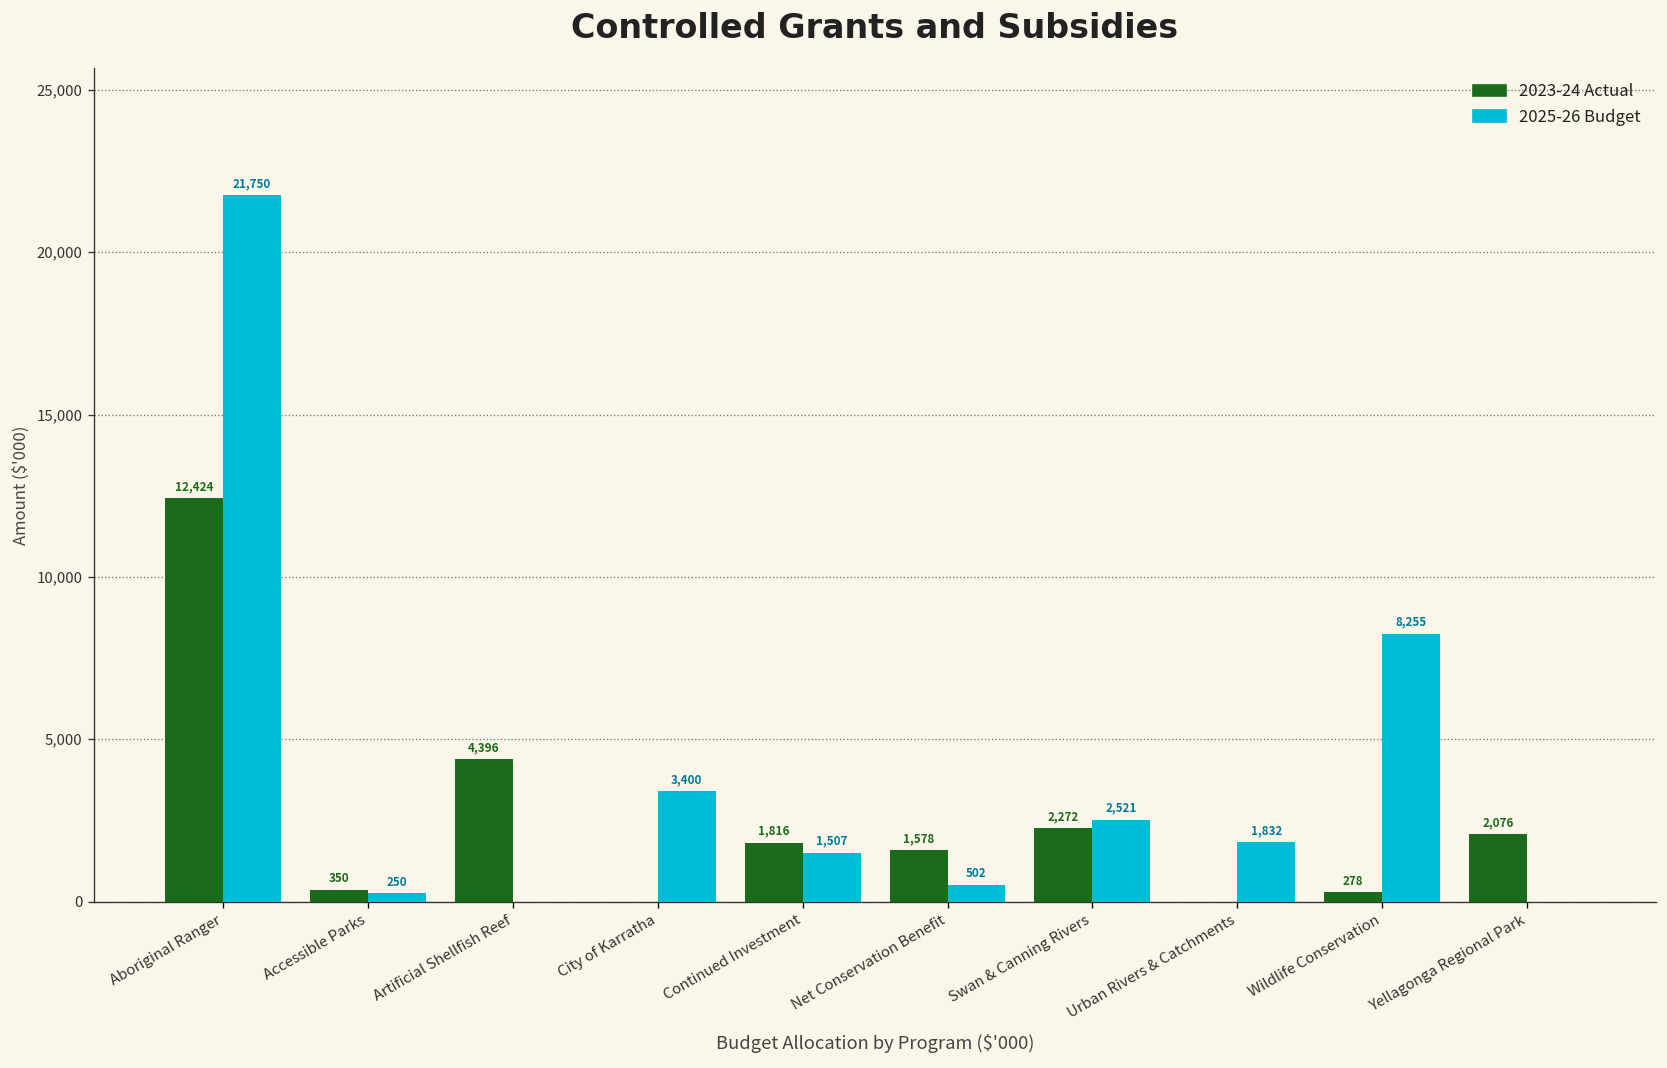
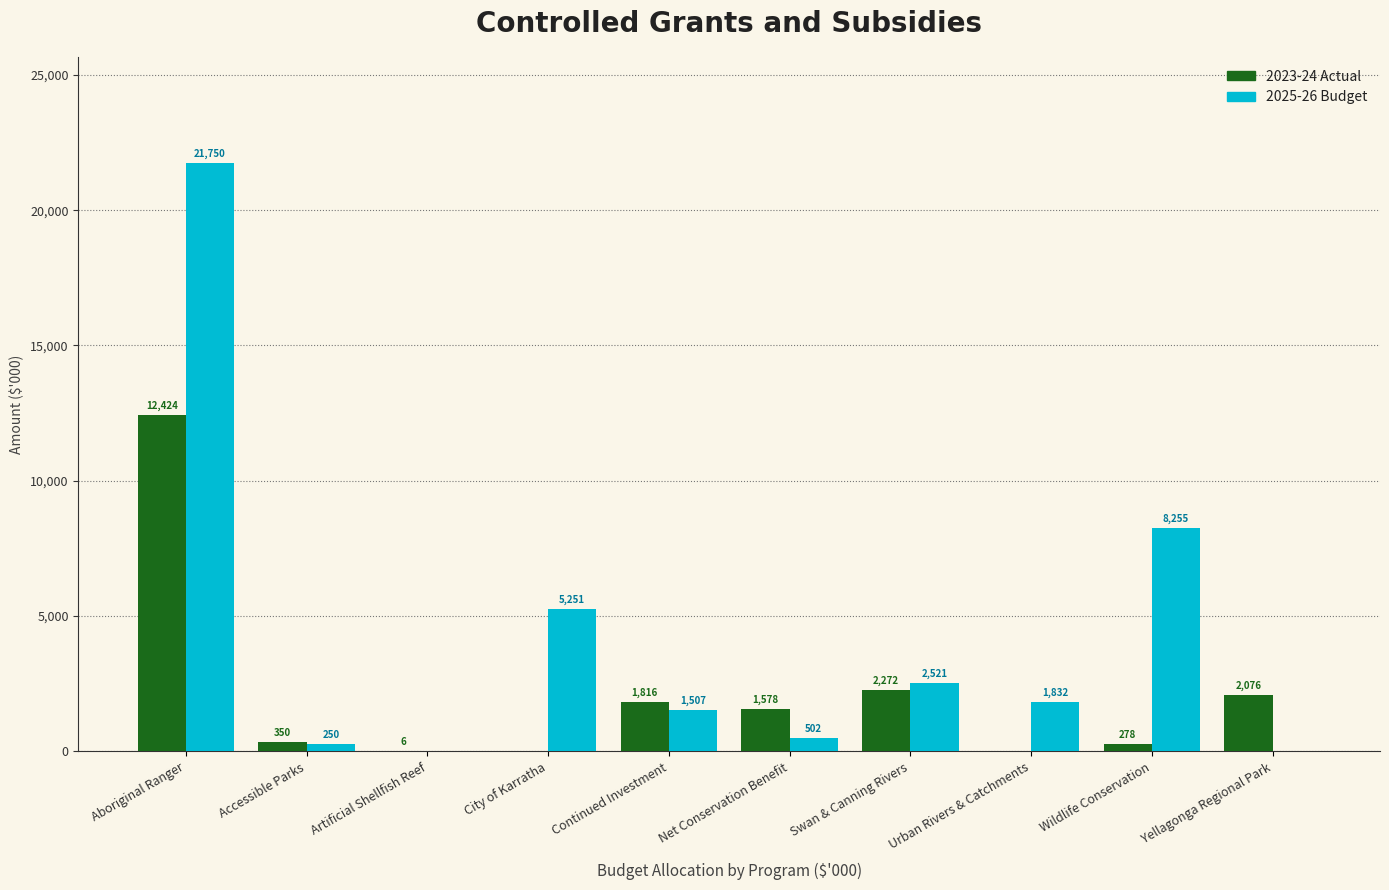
  {
    "2023-24 Actual": {
      "Aboriginal Ranger": "12,424",
      "Accessible Parks": "350",
-     "Artificial Shellfish Reef": "4,396",
+     "Artificial Shellfish Reef": "6",
      "Continued Investment": "1,816",
      "Net Conservation Benefit": "1,578",
      "Swan & Canning Rivers": "2,272",
      "Wildlife Conservation": "278",
      "Yellagonga Regional Park": "2,076"
    },
    "2025-26 Budget": {
      "Aboriginal Ranger": "21,750",
      "Accessible Parks": "250",
-     "City of Karratha": "3,400",
+     "City of Karratha": "5,251",
      "Continued Investment": "1,507",
      "Net Conservation Benefit": "502",
      "Swan & Canning Rivers": "2,521",
      "Urban Rivers & Catchments": "1,832",
      "Wildlife Conservation": "8,255"
    }
  }
